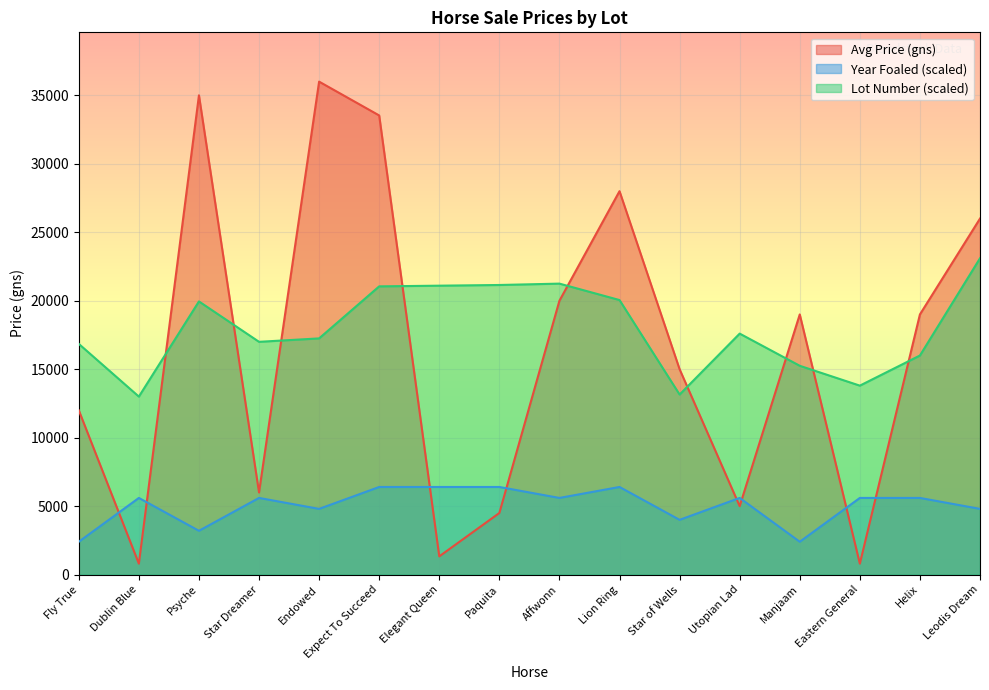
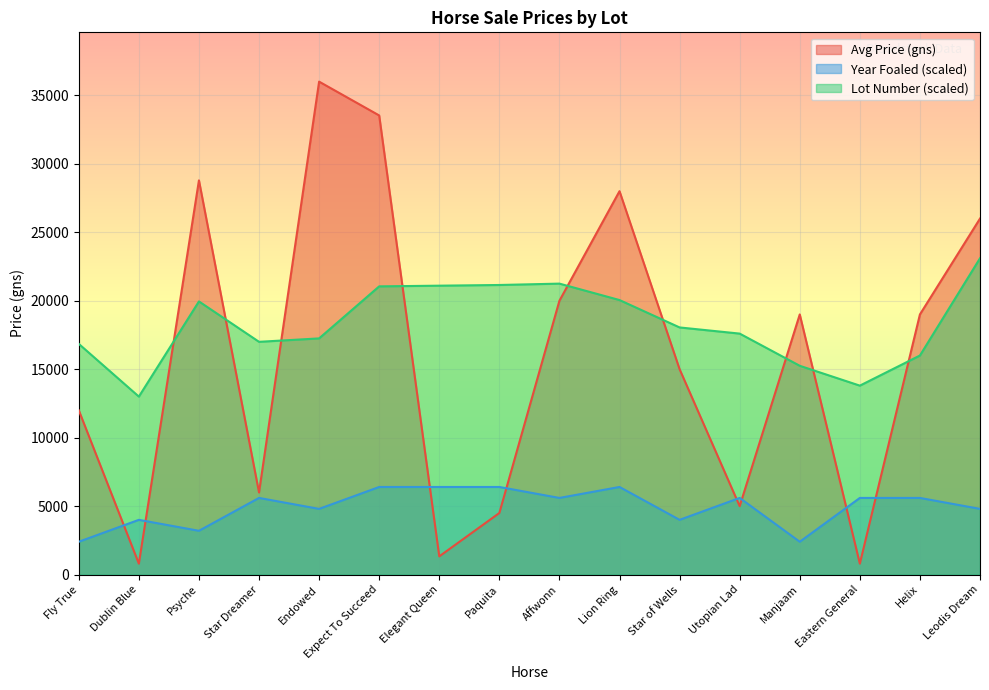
  {
    "Avg Price (gns)": {
      "Fly True": 12000,
      "Dublin Blue": 800,
-     "Psyche": 35000,
+     "Psyche": 28800,
      "Star Dreamer": 6000,
      "Endowed": 36000,
      "Expect To Succeed": 33500,
      "Elegant Queen": 1300,
      "Paquita": 4500,
      "Affwonn": 20000,
      "Lion Ring": 28000,
      "Star of Wells": 15000,
      "Utopian Lad": 5000,
      "Manjaam": 19000,
      "Eastern General": 800,
      "Helix": 19000,
      "Leodis Dream": 26000
    },
    "Year Foaled (scaled)": {
      "Fly True": 2400,
-     "Dublin Blue": 5600,
+     "Dublin Blue": 4000,
      "Psyche": 3200,
      "Star Dreamer": 5600,
      "Endowed": 4800,
      "Expect To Succeed": 6400,
      "Elegant Queen": 6400,
      "Paquita": 6400,
      "Affwonn": 5600,
      "Lion Ring": 6400,
      "Star of Wells": 4000,
      "Utopian Lad": 5600,
      "Manjaam": 2400,
      "Eastern General": 5600,
      "Helix": 5600,
      "Leodis Dream": 4800
    },
    "Lot Number (scaled)": {
      "Fly True": 16900,
      "Dublin Blue": 13000,
      "Psyche": 20000,
      "Star Dreamer": 17000,
      "Endowed": 17300,
      "Expect To Succeed": 21100,
      "Elegant Queen": 21100,
      "Paquita": 21200,
      "Affwonn": 21300,
      "Lion Ring": 20100,
-     "Star of Wells": 13200,
+     "Star of Wells": 18100,
      "Utopian Lad": 17600,
      "Manjaam": 15300,
      "Eastern General": 13800,
      "Helix": 16000,
      "Leodis Dream": 23100
    }
  }
